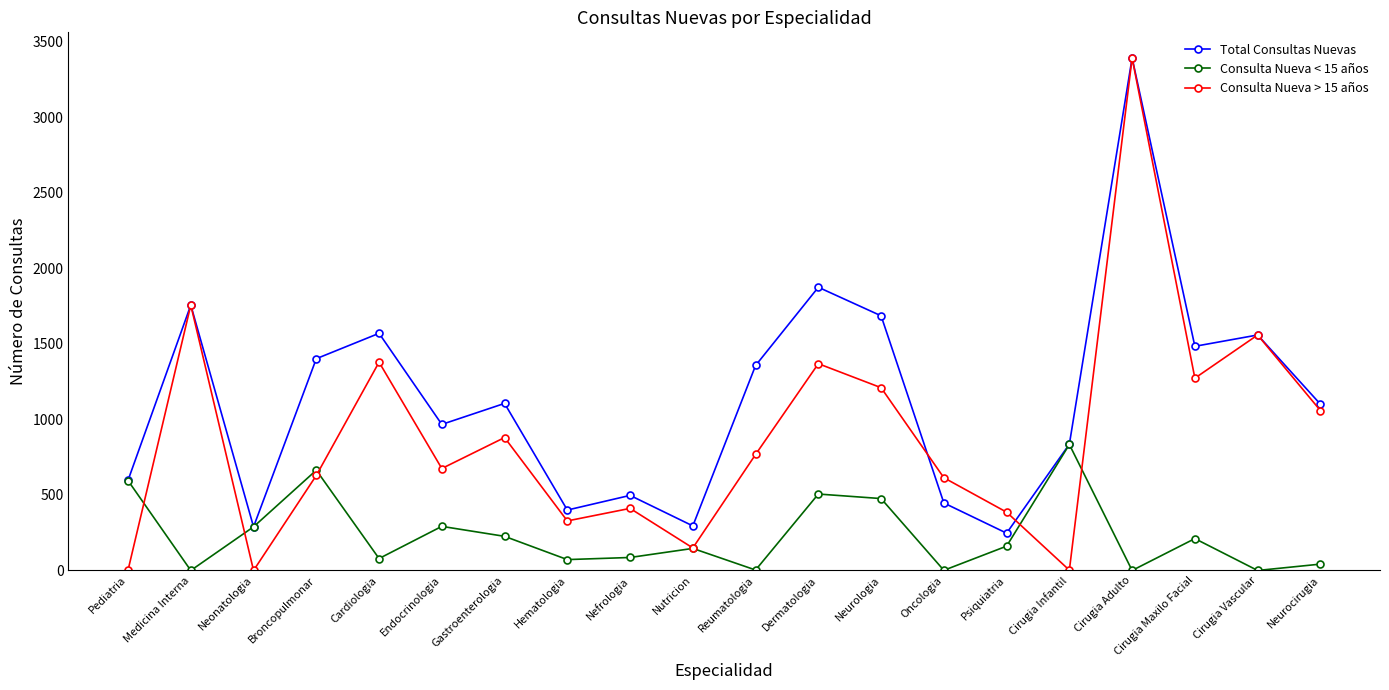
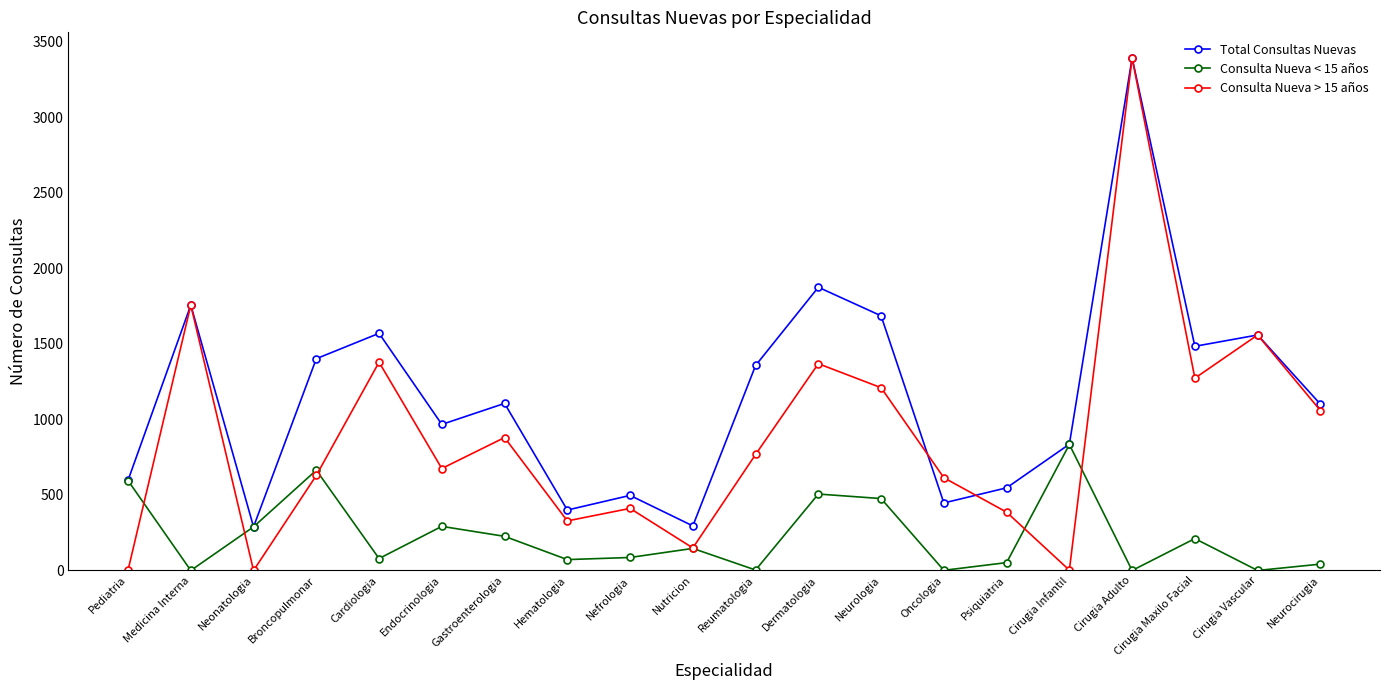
  {
    "Total Consultas Nuevas": {
      "Broncopulmonar": 1400,
      "Cardiologia": 1570,
      "Endocrinologia": 970,
      "Gastroenterologia": 1110,
      "Hematologia": 400,
      "Nefrologia": 500,
      "Nutricion": 300,
      "Reumatologia": 1360,
      "Dermatologia": 1880,
      "Neurologia": 1690,
      "Oncologia": 450,
-     "Psiquiatria": 250,
+     "Psiquiatria": 550,
      "Cirugia Maxilo Facial": 1480,
      "Neurocirugia": 1100
    },
    "Consulta Nueva < 15 años": {
      "Medicina Interna": 0,
      "Broncopulmonar": 660,
      "Cardiologia": 80,
      "Endocrinologia": 290,
      "Gastroenterologia": 230,
      "Hematologia": 70,
      "Nefrologia": 90,
      "Reumatologia": 0,
      "Dermatologia": 510,
      "Neurologia": 480,
      "Oncologia": 0,
-     "Psiquiatria": 160,
+     "Psiquiatria": 50,
      "Cirugia Adulto": 0,
      "Cirugia Maxilo Facial": 210,
      "Cirugia Vascular": 0,
      "Neurocirugia": 40
    },
    "Consulta Nueva > 15 años": {
      "Pediatria": 0,
      "Neonatologia": 0,
      "Broncopulmonar": 630,
      "Cardiologia": 1380,
      "Endocrinologia": 680,
      "Gastroenterologia": 880,
      "Hematologia": 330,
      "Nefrologia": 410,
      "Reumatologia": 770,
      "Dermatologia": 1370,
      "Neurologia": 1210,
      "Oncologia": 610,
      "Psiquiatria": 390,
      "Cirugia Infantil": 0,
      "Cirugia Maxilo Facial": 1270,
      "Neurocirugia": 1060
    }
  }
